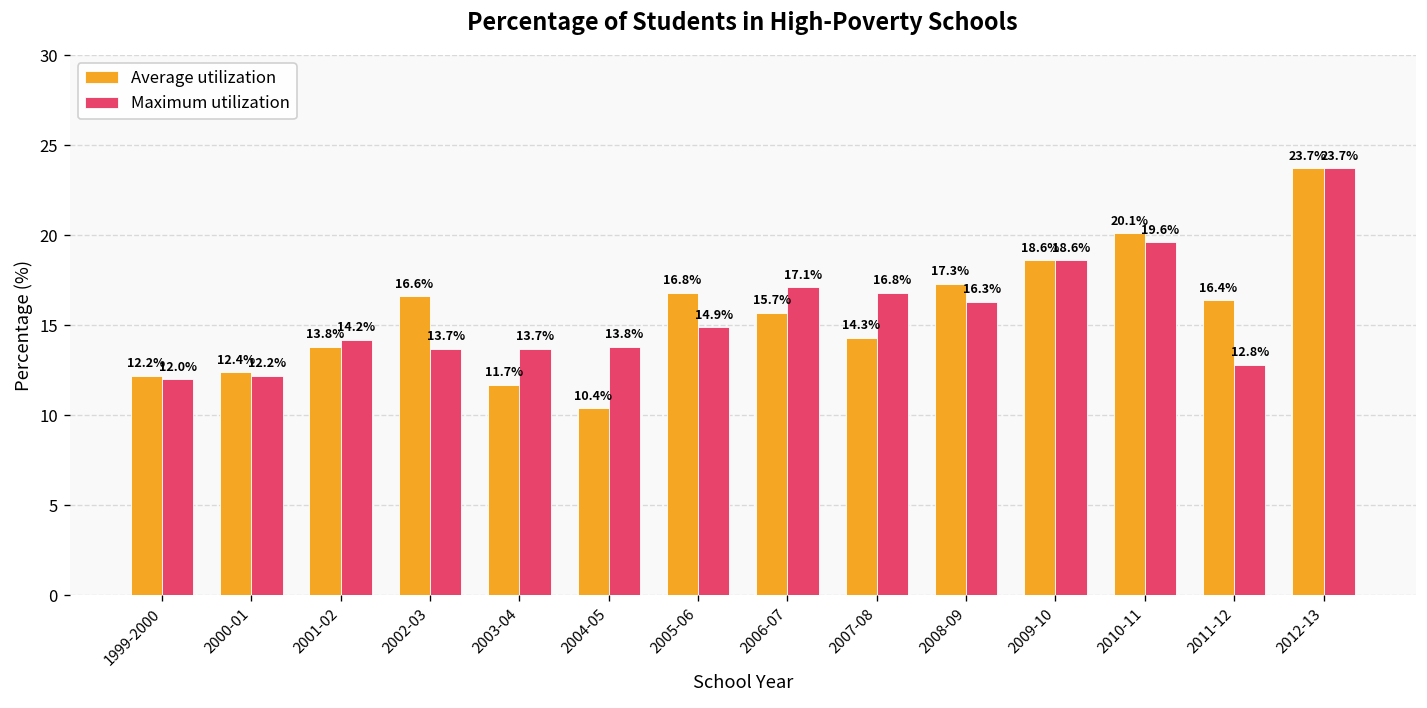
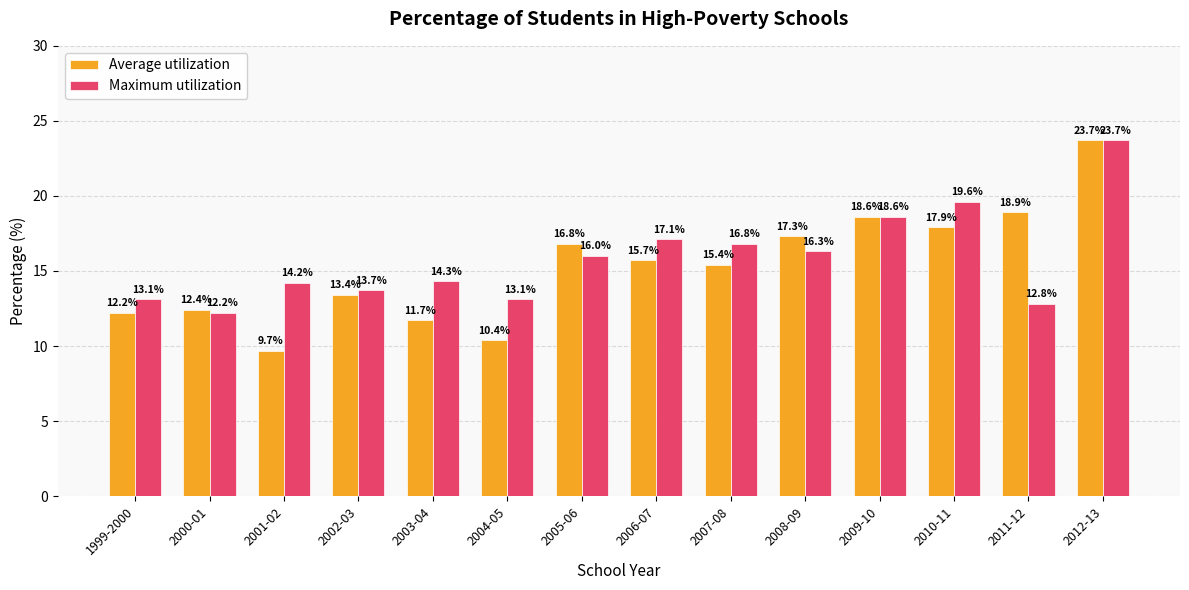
  {
    "Average utilization": {
      "1999-2000": "12.2%",
      "2000-01": "12.4%",
-     "2001-02": "13.8%",
-     "2002-03": "16.6%",
+     "2001-02": "9.7%",
+     "2002-03": "13.4%",
      "2003-04": "11.7%",
      "2004-05": "10.4%",
      "2005-06": "16.8%",
      "2006-07": "15.7%",
-     "2007-08": "14.3%",
+     "2007-08": "15.4%",
      "2008-09": "17.3%",
-     "2010-11": "20.1%",
-     "2011-12": "16.4%"
+     "2010-11": "17.9%",
+     "2011-12": "18.9%"
    },
    "Maximum utilization": {
-     "1999-2000": "12.0%",
+     "1999-2000": "13.1%",
      "2000-01": "12.2%",
      "2001-02": "14.2%",
      "2002-03": "13.7%",
-     "2003-04": "13.7%",
-     "2004-05": "13.8%",
-     "2005-06": "14.9%",
+     "2003-04": "14.3%",
+     "2004-05": "13.1%",
+     "2005-06": "16.0%",
      "2006-07": "17.1%",
      "2007-08": "16.8%",
      "2008-09": "16.3%",
      "2010-11": "19.6%",
      "2011-12": "12.8%"
    }
  }
